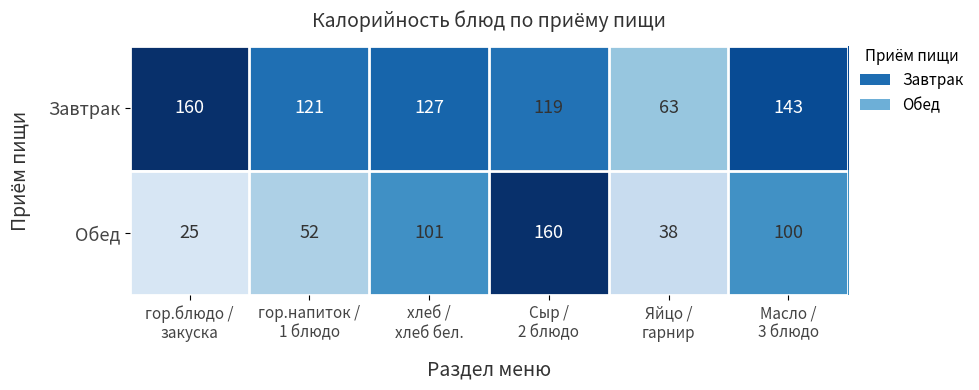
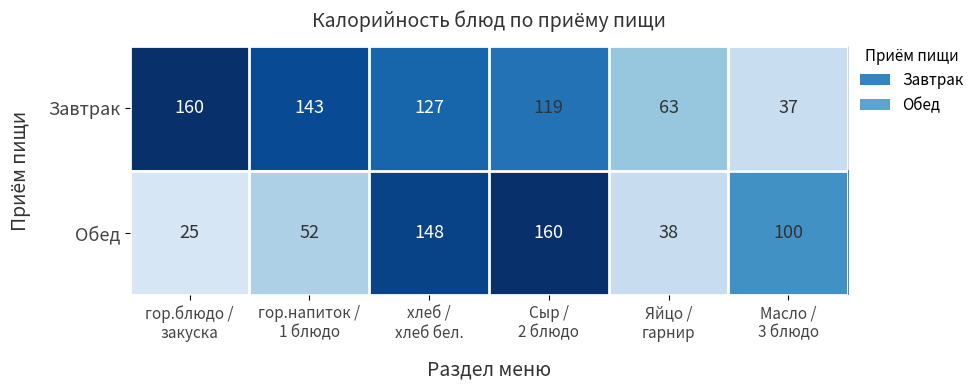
  {
    "Завтрак": {
      "гор.блюдо / закуска": 160,
-     "гор.напиток / 1 блюдо": 121,
+     "гор.напиток / 1 блюдо": 143,
      "хлеб / хлеб бел.": 127,
      "Сыр / 2 блюдо": 119,
      "Яйцо / гарнир": 63,
-     "Масло / 3 блюдо": 143
+     "Масло / 3 блюдо": 37
    },
    "Обед": {
      "гор.блюдо / закуска": 25,
      "гор.напиток / 1 блюдо": 52,
-     "хлеб / хлеб бел.": 101,
+     "хлеб / хлеб бел.": 148,
      "Сыр / 2 блюдо": 160,
      "Яйцо / гарнир": 38,
      "Масло / 3 блюдо": 100
    }
  }
